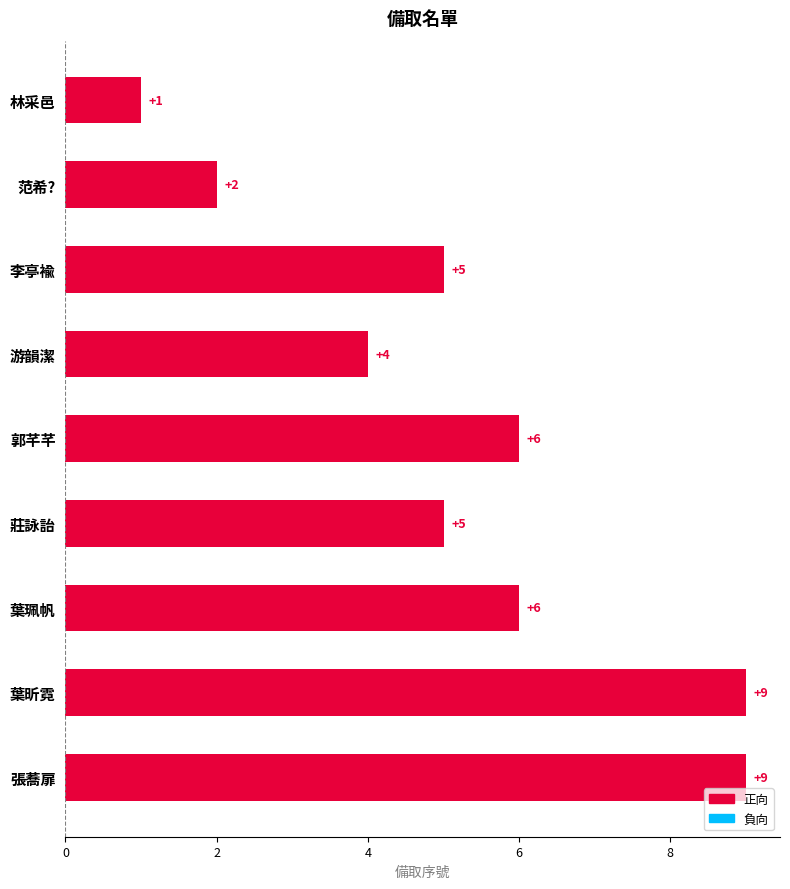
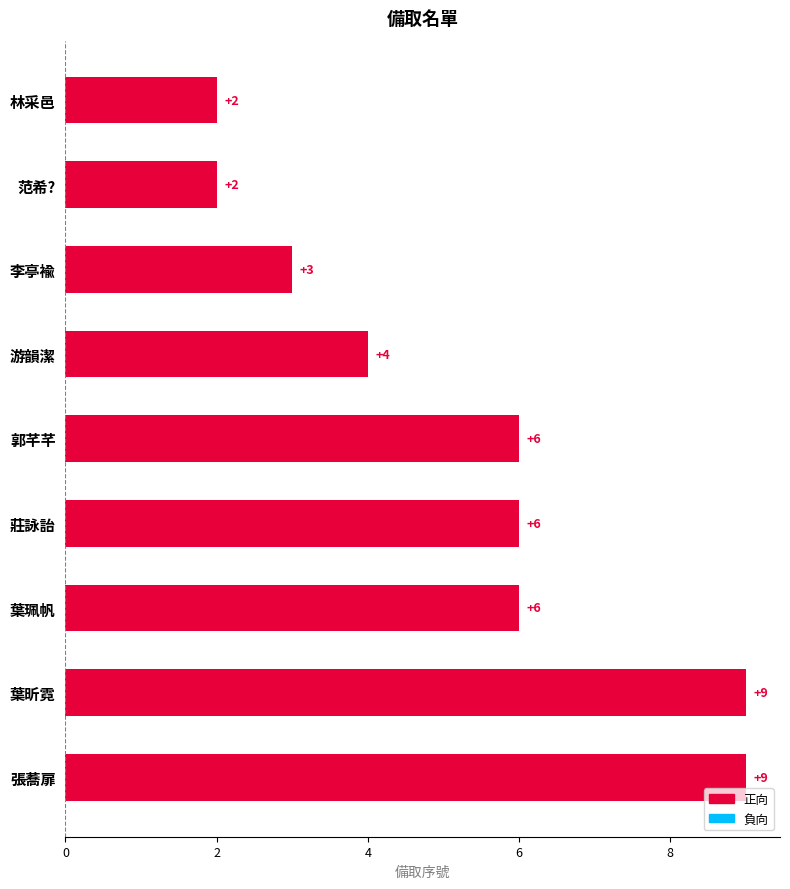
  {
-   "林采邑": "+1",
+   "林采邑": "+2",
    "范希?": "+2",
-   "李亭褕": "+5",
+   "李亭褕": "+3",
    "游韻潔": "+4",
    "郭芊芊": "+6",
-   "莊詠詒": "+5",
+   "莊詠詒": "+6",
    "葉珮帆": "+6",
    "葉昕霓": "+9",
    "張蕎扉": "+9"
  }
